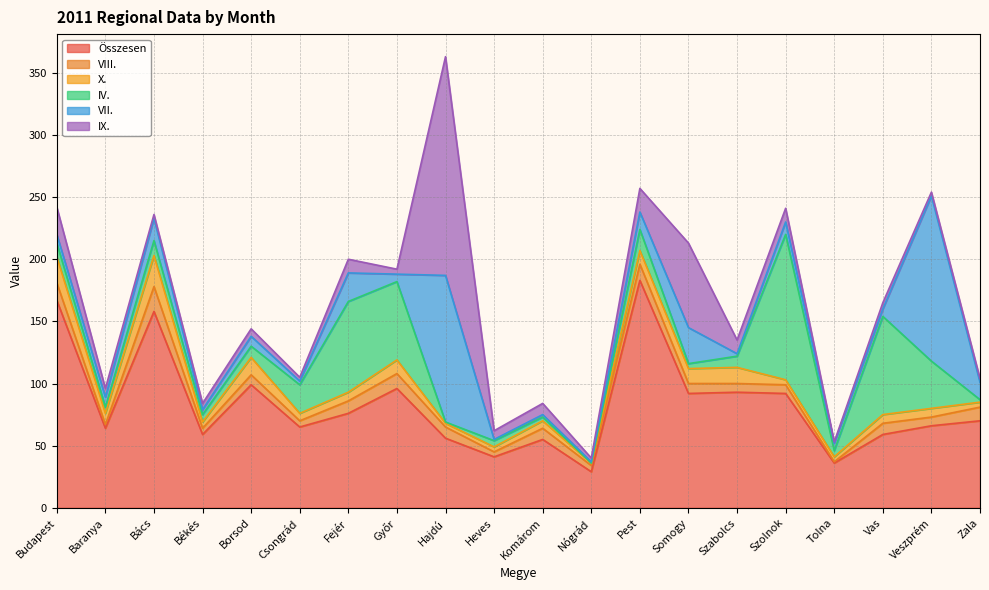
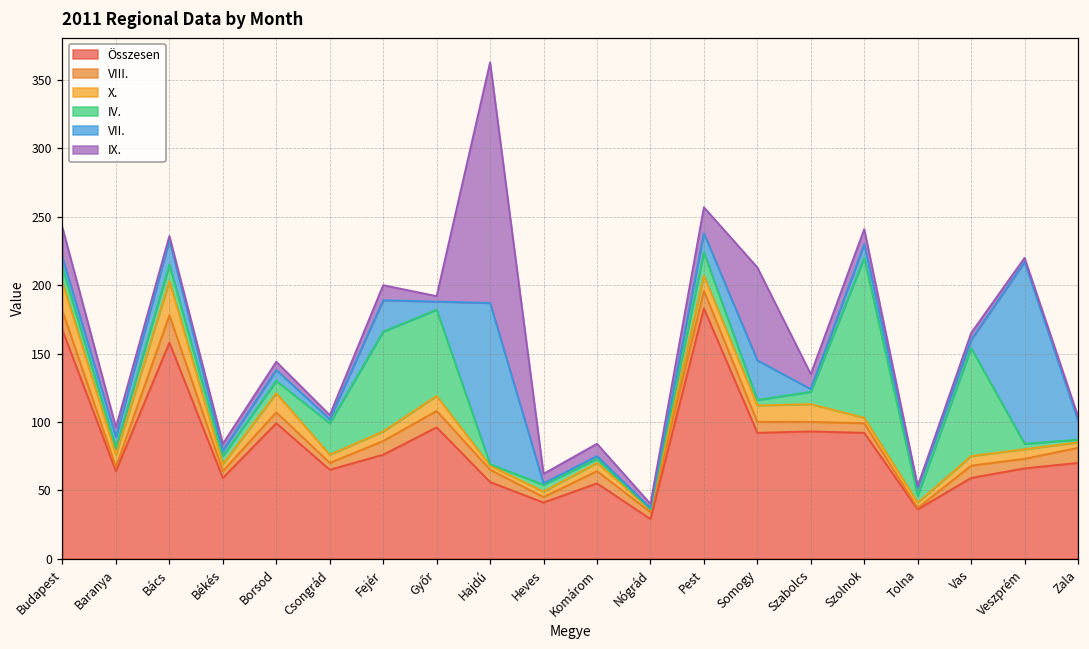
  {
    "IV.": {
      "Budapest": 11,
      "Baranya": 5,
      "Bács": 12,
      "Békés": 6,
      "Borsod": 9,
      "Csongrád": 23,
      "Fejér": 73,
      "Győr": 63,
      "Pest": 17,
      "Somogy": 4,
      "Szolnok": 117,
      "Tolna": 5,
      "Vas": 79,
-     "Veszprém": 38
+     "Veszprém": 4
    },
    "VII.": {
      "Budapest": 7,
      "Baranya": 8,
      "Bács": 18,
      "Békés": 4,
      "Borsod": 8,
      "Csongrád": 3,
      "Fejér": 23,
      "Győr": 6,
      "Hajdú": 118,
      "Pest": 14,
      "Somogy": 29,
      "Szolnok": 10,
      "Vas": 6,
      "Veszprém": 133,
      "Zala": 14
    },
    "IX.": {
      "Budapest": 22,
      "Baranya": 7,
      "Bács": 3,
      "Békés": 5,
      "Borsod": 6,
      "Csongrád": 3,
      "Fejér": 11,
      "Győr": 4,
      "Hajdú": 176,
      "Heves": 7,
      "Komárom": 9,
      "Nógrád": 3,
      "Pest": 19,
      "Somogy": 68,
      "Szabolcs": 11,
      "Szolnok": 11,
      "Vas": 5,
      "Veszprém": 3,
      "Zala": 3
    }
  }
